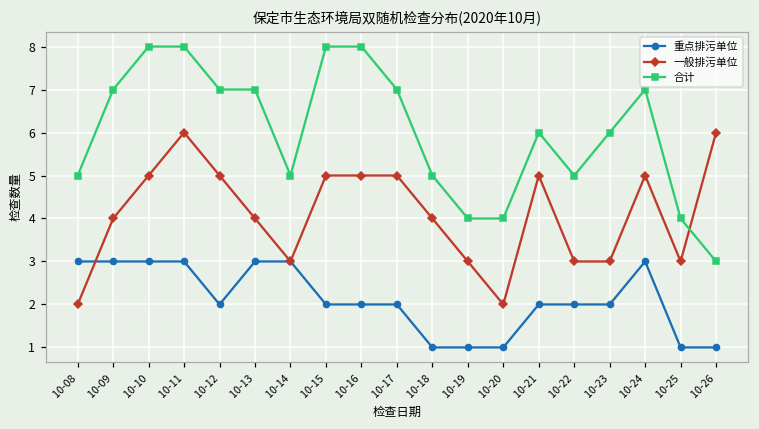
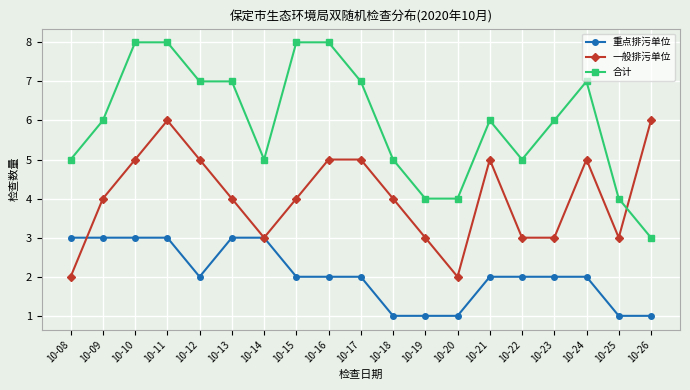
  {
    "重点排污单位": {
      "10-08": 3,
      "10-09": 3,
      "10-10": 3,
      "10-11": 3,
      "10-12": 2,
      "10-13": 3,
      "10-15": 2,
      "10-16": 2,
      "10-17": 2,
      "10-18": 1,
      "10-19": 1,
      "10-20": 1,
      "10-21": 2,
      "10-22": 2,
      "10-23": 2,
-     "10-24": 3,
+     "10-24": 2,
      "10-25": 1,
      "10-26": 1
    },
    "一般排污单位": {
      "10-08": 2,
      "10-09": 4,
      "10-10": 5,
      "10-11": 6,
      "10-12": 5,
      "10-13": 4,
-     "10-15": 5,
+     "10-15": 4,
      "10-16": 5,
      "10-17": 5,
      "10-18": 4,
      "10-19": 3,
      "10-20": 2,
      "10-21": 5,
      "10-22": 3,
      "10-23": 3,
      "10-24": 5,
      "10-25": 3,
      "10-26": 6
    },
    "合计": {
      "10-08": 5,
-     "10-09": 7,
+     "10-09": 6,
      "10-10": 8,
      "10-11": 8,
      "10-12": 7,
      "10-13": 7,
      "10-14": 5,
      "10-15": 8,
      "10-16": 8,
      "10-17": 7,
      "10-18": 5,
      "10-19": 4,
      "10-20": 4,
      "10-21": 6,
      "10-22": 5,
      "10-23": 6,
      "10-24": 7,
      "10-25": 4,
      "10-26": 3
    }
  }
